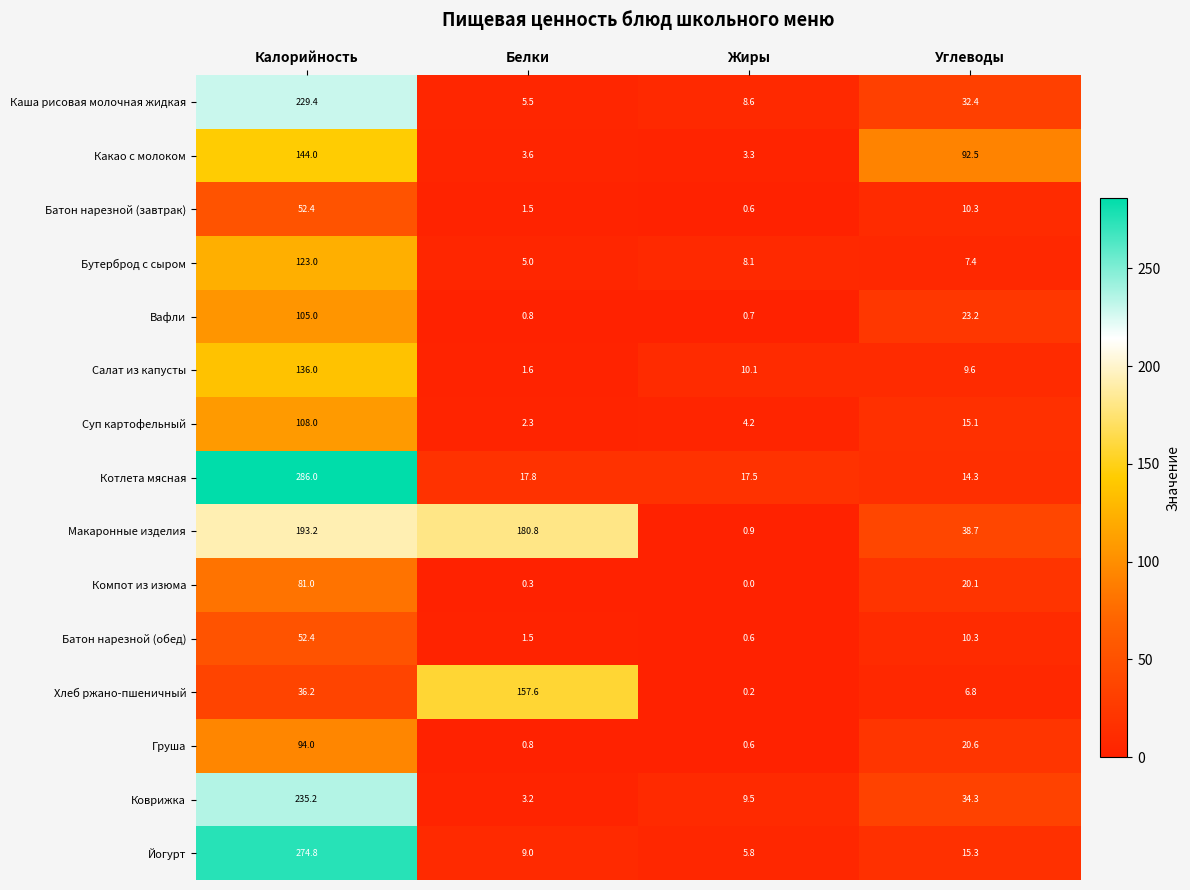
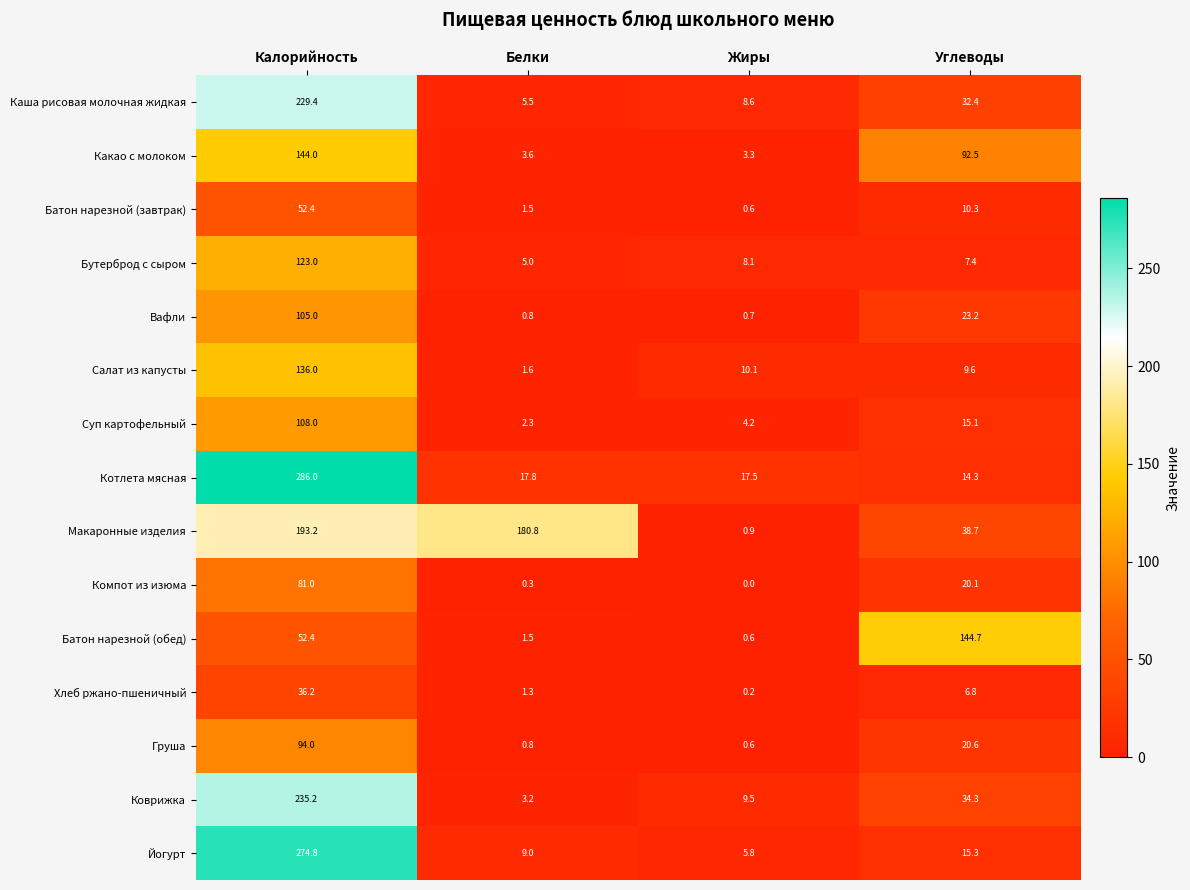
  {
    "Каша рисовая молочная жидкая": {
      "Калорийность": 229.4,
      "Белки": 5.5,
      "Жиры": 8.6,
      "Углеводы": 32.4
    },
    "Какао с молоком": {
      "Калорийность": 144.0,
      "Белки": 3.6,
      "Жиры": 3.3,
      "Углеводы": 92.5
    },
    "Батон нарезной (завтрак)": {
      "Калорийность": 52.4,
      "Белки": 1.5,
      "Жиры": 0.6,
      "Углеводы": 10.3
    },
    "Бутерброд с сыром": {
      "Калорийность": 123.0,
      "Белки": 5.0,
      "Жиры": 8.1,
      "Углеводы": 7.4
    },
    "Вафли": {
      "Калорийность": 105.0,
      "Белки": 0.8,
      "Жиры": 0.7,
      "Углеводы": 23.2
    },
    "Салат из капусты": {
      "Калорийность": 136.0,
      "Белки": 1.6,
      "Жиры": 10.1,
      "Углеводы": 9.6
    },
    "Суп картофельный": {
      "Калорийность": 108.0,
      "Белки": 2.3,
      "Жиры": 4.2,
      "Углеводы": 15.1
    },
    "Котлета мясная": {
      "Калорийность": 286.0,
      "Белки": 17.8,
      "Жиры": 17.5,
      "Углеводы": 14.3
    },
    "Макаронные изделия": {
      "Калорийность": 193.2,
      "Белки": 180.8,
      "Жиры": 0.9,
      "Углеводы": 38.7
    },
    "Компот из изюма": {
      "Калорийность": 81.0,
      "Белки": 0.3,
      "Жиры": 0.0,
      "Углеводы": 20.1
    },
    "Батон нарезной (обед)": {
      "Калорийность": 52.4,
      "Белки": 1.5,
      "Жиры": 0.6,
-     "Углеводы": 10.3
+     "Углеводы": 144.7
    },
    "Хлеб ржано-пшеничный": {
      "Калорийность": 36.2,
-     "Белки": 157.6,
+     "Белки": 1.3,
      "Жиры": 0.2,
      "Углеводы": 6.8
    },
    "Груша": {
      "Калорийность": 94.0,
      "Белки": 0.8,
      "Жиры": 0.6,
      "Углеводы": 20.6
    },
    "Коврижка": {
      "Калорийность": 235.2,
      "Белки": 3.2,
      "Жиры": 9.5,
      "Углеводы": 34.3
    },
    "Йогурт": {
      "Калорийность": 274.8,
      "Белки": 9.0,
      "Жиры": 5.8,
      "Углеводы": 15.3
    }
  }
